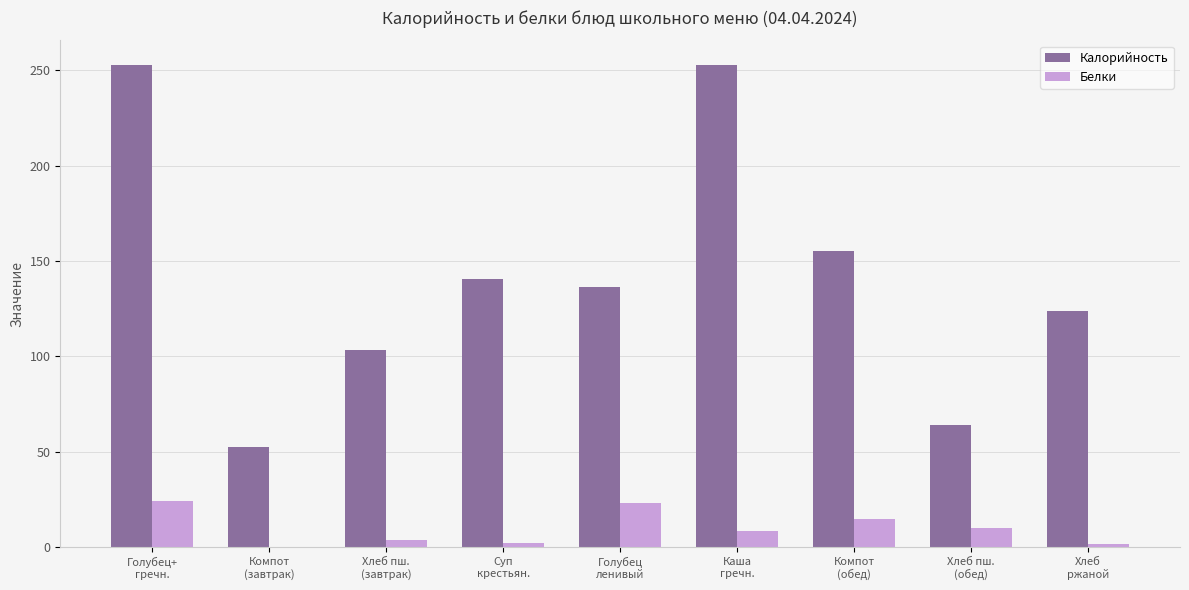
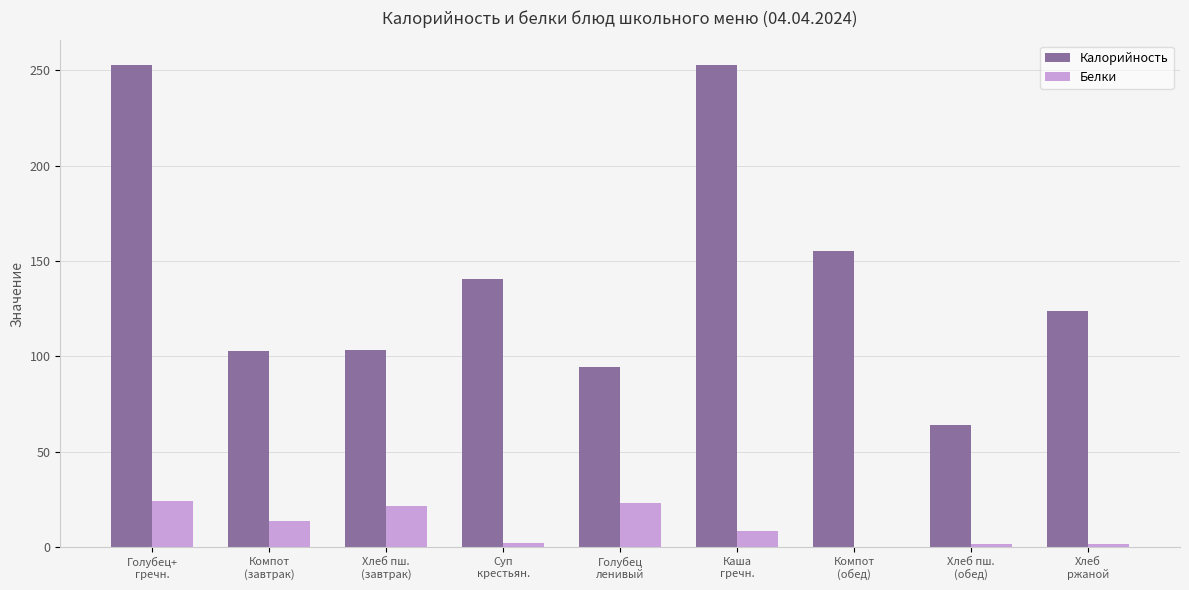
  {
    "Калорийность": {
      "Голубец+ гречн.": 253,
-     "Компот (завтрак)": 52,
+     "Компот (завтрак)": 103,
      "Хлеб пш. (завтрак)": 104,
      "Суп крестьян.": 141,
-     "Голубец ленивый": 137,
+     "Голубец ленивый": 95,
      "Каша гречн.": 253,
      "Компот (обед)": 156,
      "Хлеб пш. (обед)": 64,
      "Хлеб ржаной": 124
    },
    "Белки": {
      "Голубец+ гречн.": 24,
-     "Компот (завтрак)": 0,
-     "Хлеб пш. (завтрак)": 4,
+     "Компот (завтрак)": 14,
+     "Хлеб пш. (завтрак)": 22,
      "Суп крестьян.": 2,
      "Голубец ленивый": 23,
      "Каша гречн.": 9,
-     "Компот (обед)": 15,
-     "Хлеб пш. (обед)": 10,
+     "Компот (обед)": 0,
+     "Хлеб пш. (обед)": 2,
      "Хлеб ржаной": 2
    }
  }
